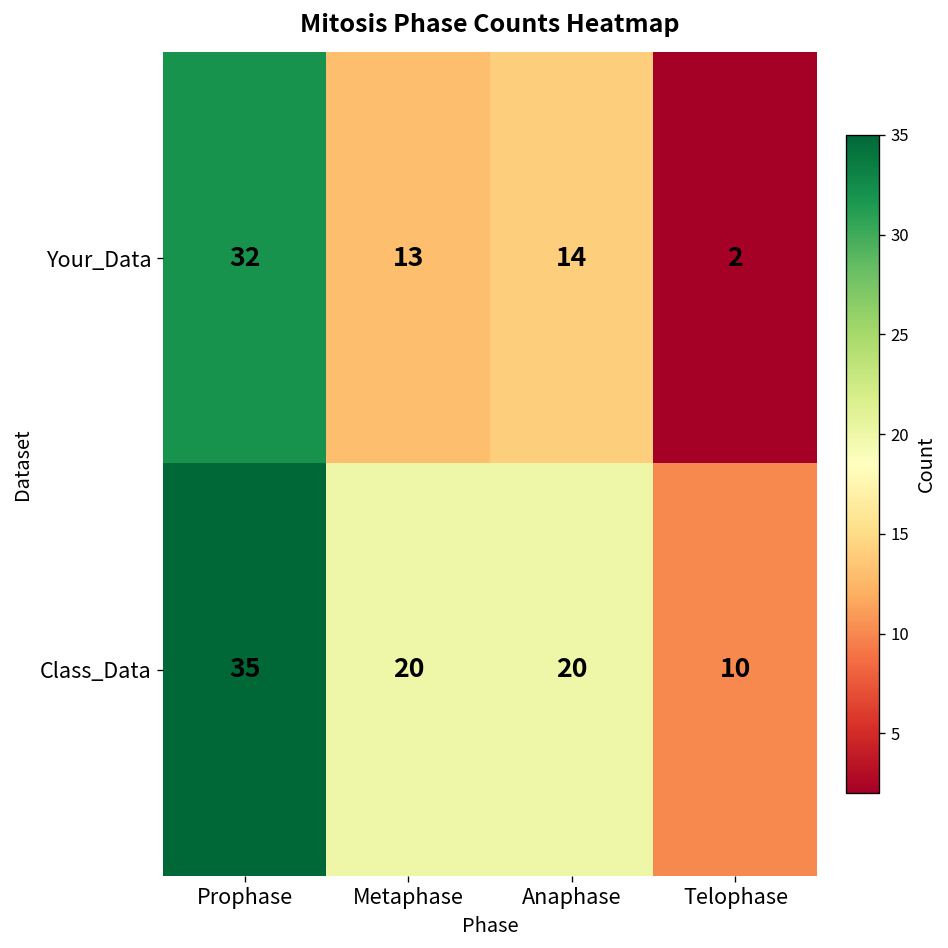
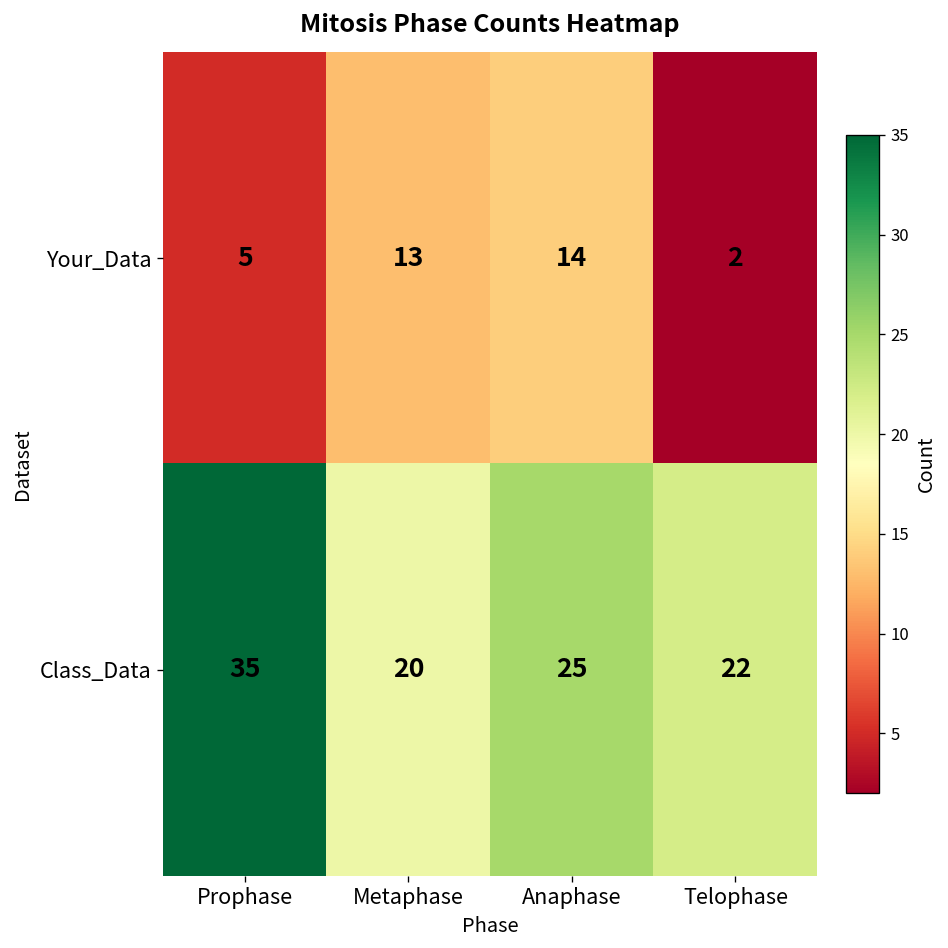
  {
    "Your_Data": {
-     "Prophase": 32,
+     "Prophase": 5,
      "Metaphase": 13,
      "Anaphase": 14,
      "Telophase": 2
    },
    "Class_Data": {
      "Prophase": 35,
      "Metaphase": 20,
-     "Anaphase": 20,
-     "Telophase": 10
+     "Anaphase": 25,
+     "Telophase": 22
    }
  }
